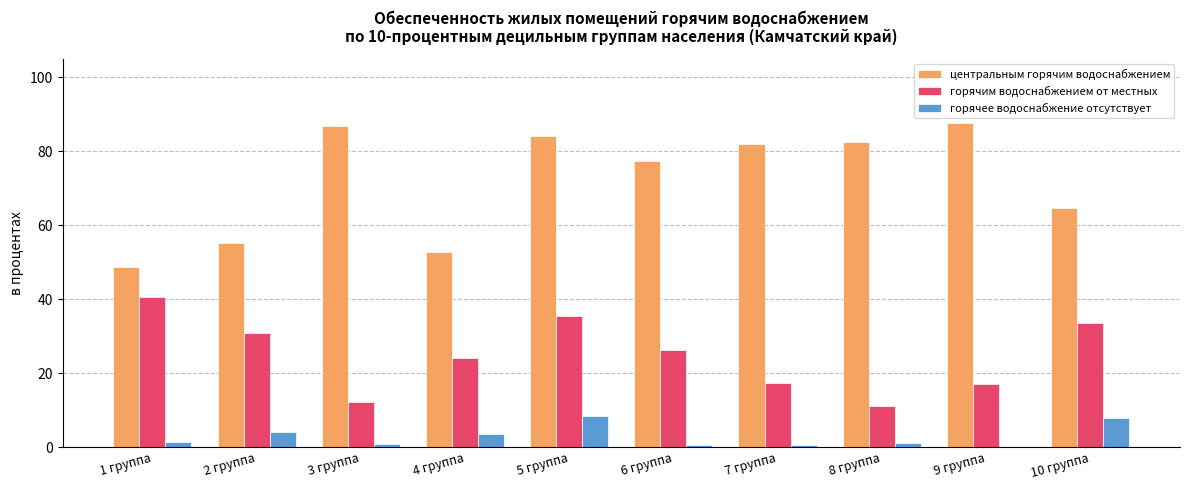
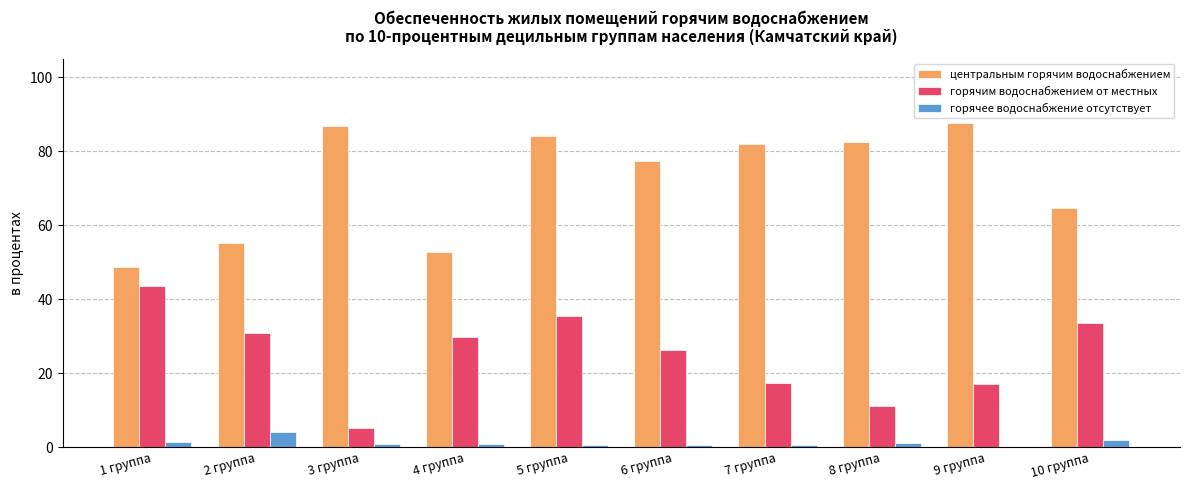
  {
    "центральным горячим водоснабжением": {
      "1 группа": 49,
      "2 группа": 55,
      "3 группа": 87,
      "4 группа": 53,
      "5 группа": 84,
      "6 группа": 77,
      "7 группа": 82,
      "8 группа": 83,
      "9 группа": 88,
      "10 группа": 65
    },
    "горячим водоснабжением от местных": {
-     "1 группа": 41,
+     "1 группа": 44,
      "2 группа": 31,
-     "3 группа": 12,
-     "4 группа": 24,
+     "3 группа": 5,
+     "4 группа": 30,
      "5 группа": 35,
      "6 группа": 26,
      "7 группа": 17,
      "8 группа": 11,
      "9 группа": 17,
      "10 группа": 33
    },
    "горячее водоснабжение отсутствует": {
      "1 группа": 1,
      "2 группа": 4,
      "3 группа": 1,
-     "4 группа": 4,
-     "5 группа": 8,
+     "4 группа": 1,
+     "5 группа": 1,
      "8 группа": 1,
-     "10 группа": 8
+     "10 группа": 2
    }
  }
